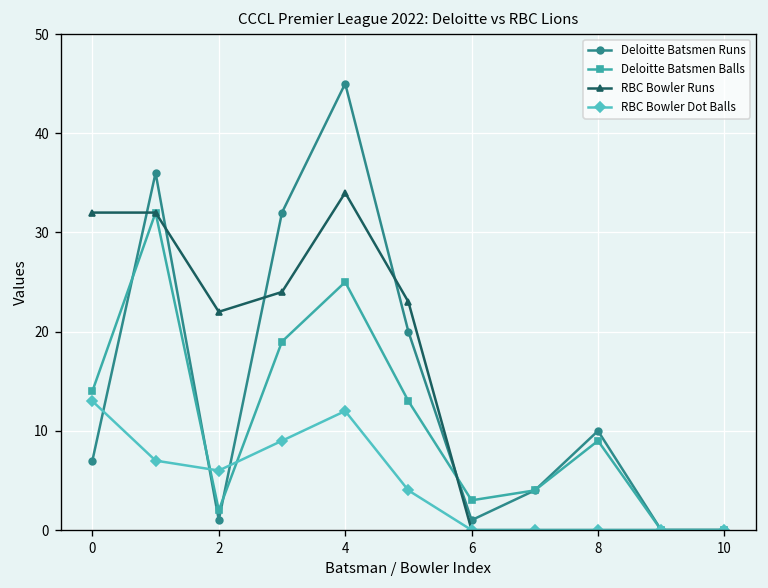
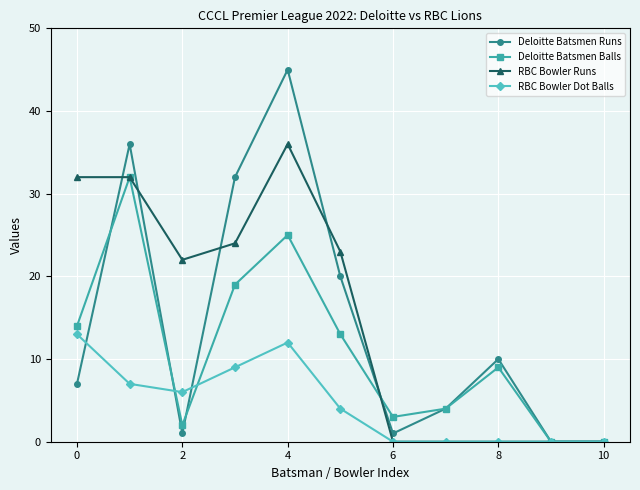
  {
    "RBC Bowler Runs": {
      "0": 32,
      "2": 22,
-     "4": 34
+     "4": 36
    }
  }
